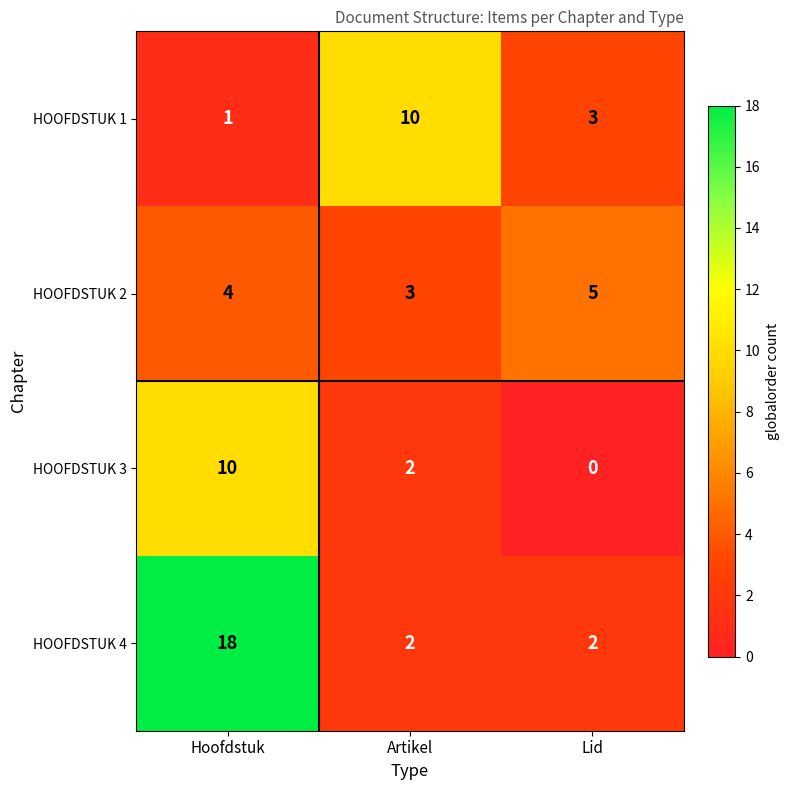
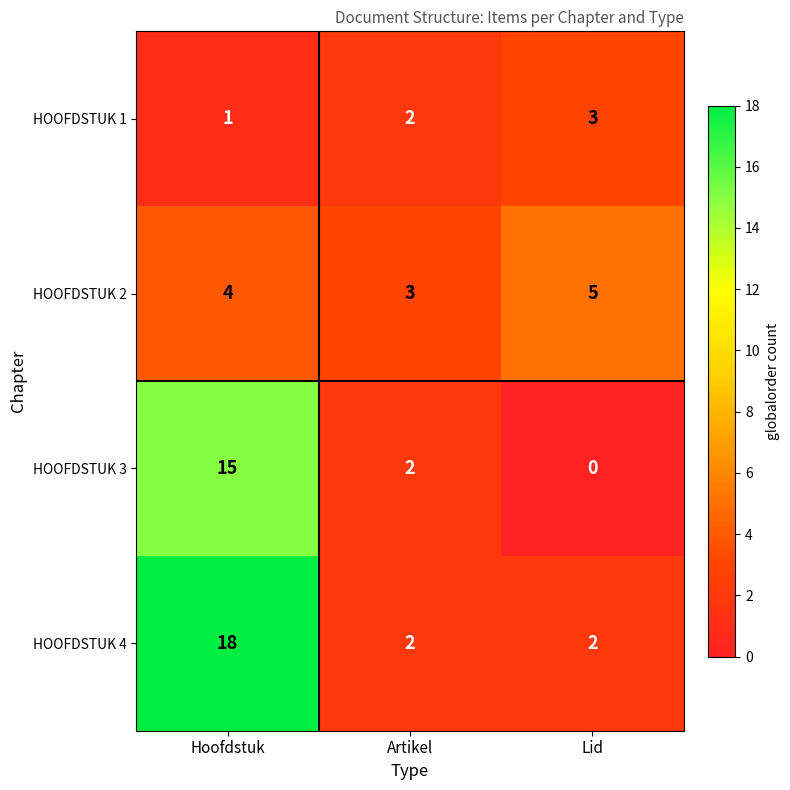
  {
    "HOOFDSTUK 1": {
      "Hoofdstuk": 1,
-     "Artikel": 10,
+     "Artikel": 2,
      "Lid": 3
    },
    "HOOFDSTUK 2": {
      "Hoofdstuk": 4,
      "Artikel": 3,
      "Lid": 5
    },
    "HOOFDSTUK 3": {
-     "Hoofdstuk": 10,
+     "Hoofdstuk": 15,
      "Artikel": 2,
      "Lid": 0
    },
    "HOOFDSTUK 4": {
      "Hoofdstuk": 18,
      "Artikel": 2,
      "Lid": 2
    }
  }
